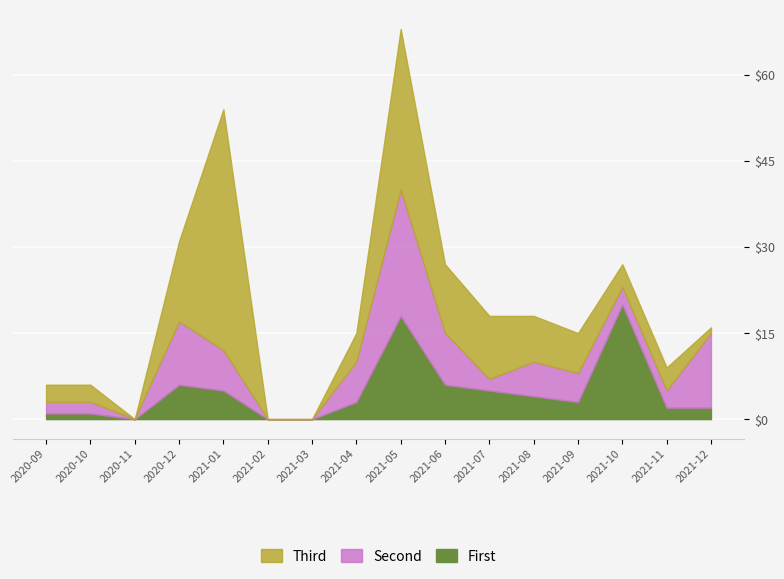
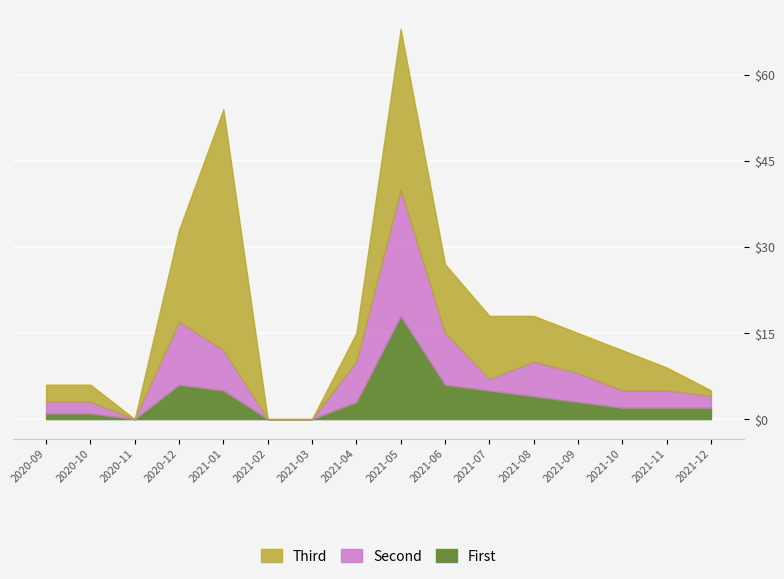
  {
    "First": {
      "2020-09": "$1",
      "2020-10": "$1",
      "2020-12": "$6",
      "2021-01": "$5",
      "2021-04": "$3",
      "2021-05": "$18",
      "2021-06": "$6",
      "2021-07": "$5",
      "2021-08": "$4",
      "2021-09": "$3",
-     "2021-10": "$20",
+     "2021-10": "$2",
      "2021-11": "$2",
      "2021-12": "$2"
    },
    "Second": {
      "2020-09": "$2",
      "2020-10": "$2",
      "2020-12": "$11",
      "2021-01": "$7",
      "2021-04": "$7",
      "2021-05": "$22",
      "2021-06": "$9",
      "2021-07": "$2",
      "2021-08": "$6",
      "2021-09": "$5",
      "2021-10": "$3",
      "2021-11": "$3",
-     "2021-12": "$13"
+     "2021-12": "$2"
    },
    "Third": {
      "2020-09": "$3",
      "2020-10": "$3",
-     "2020-12": "$14",
+     "2020-12": "$16",
      "2021-01": "$42",
      "2021-04": "$5",
      "2021-05": "$28",
      "2021-06": "$12",
      "2021-07": "$11",
      "2021-08": "$8",
      "2021-09": "$7",
-     "2021-10": "$4",
+     "2021-10": "$7",
      "2021-11": "$4",
      "2021-12": "$1"
    }
  }
